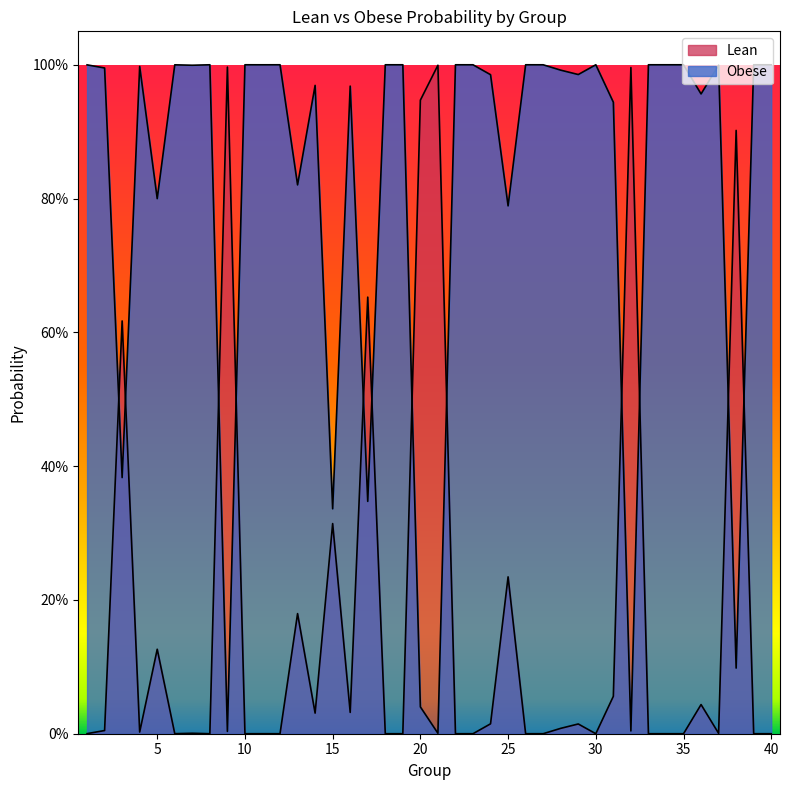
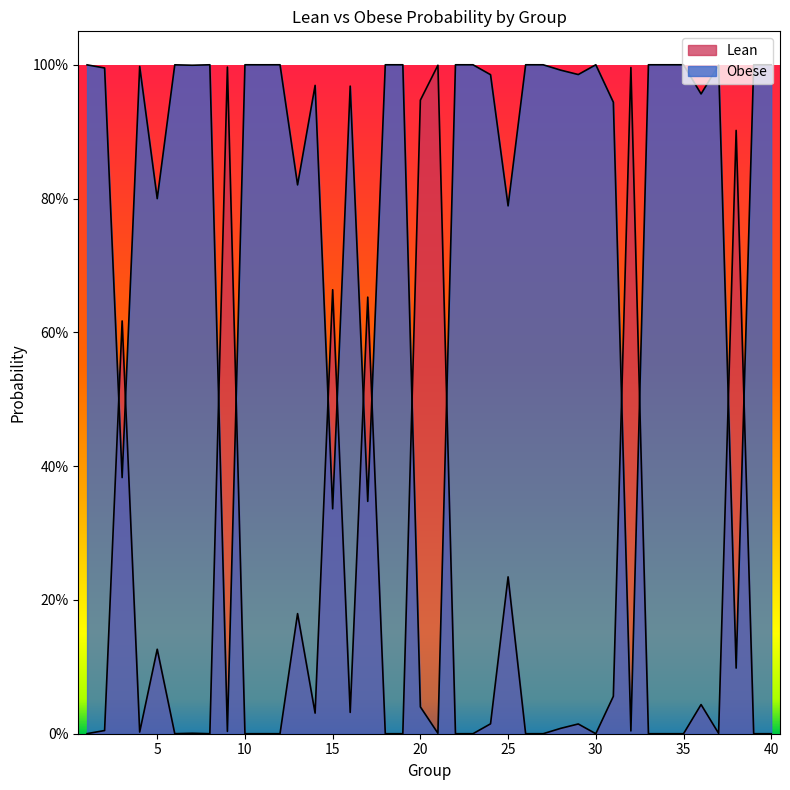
  {
    "Lean": {
      "5": "13%",
      "10": "0%",
-     "15": "31%",
+     "15": "66%",
      "20": "95%",
      "25": "23%",
      "30": "0%",
      "35": "0%",
      "40": "0%"
    },
    "Obese": {
      "5": "80%",
      "10": "100%",
      "15": "34%",
      "20": "4%",
      "25": "79%",
      "30": "100%"
    }
  }
